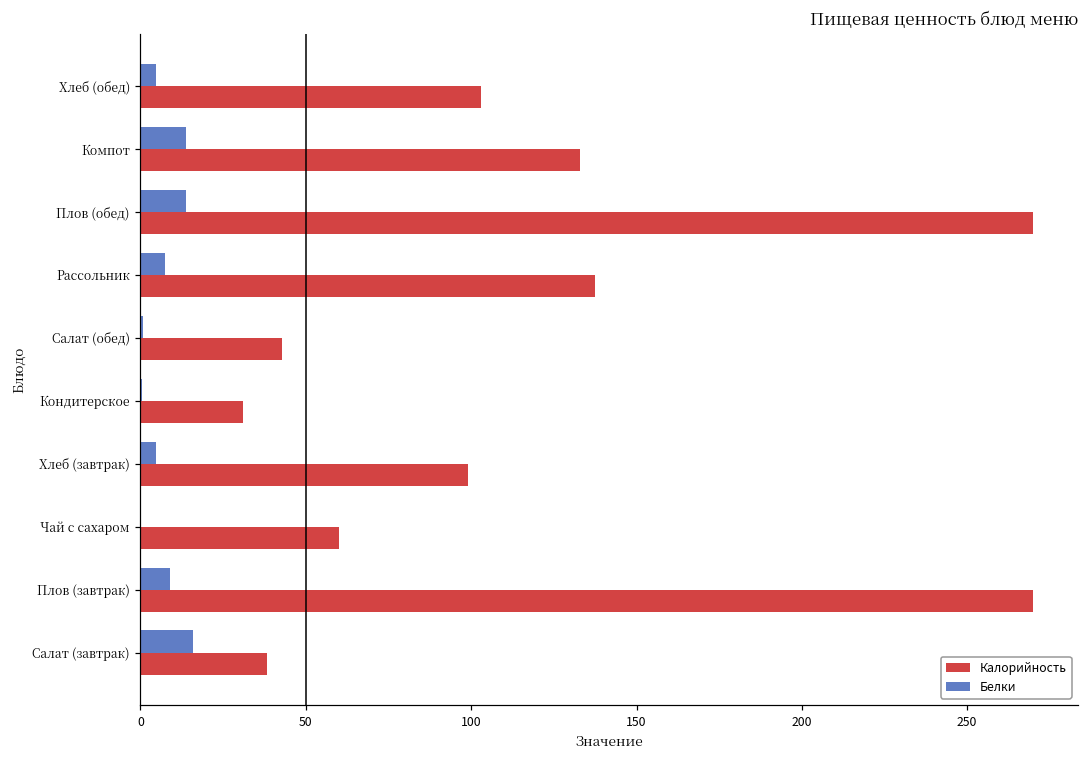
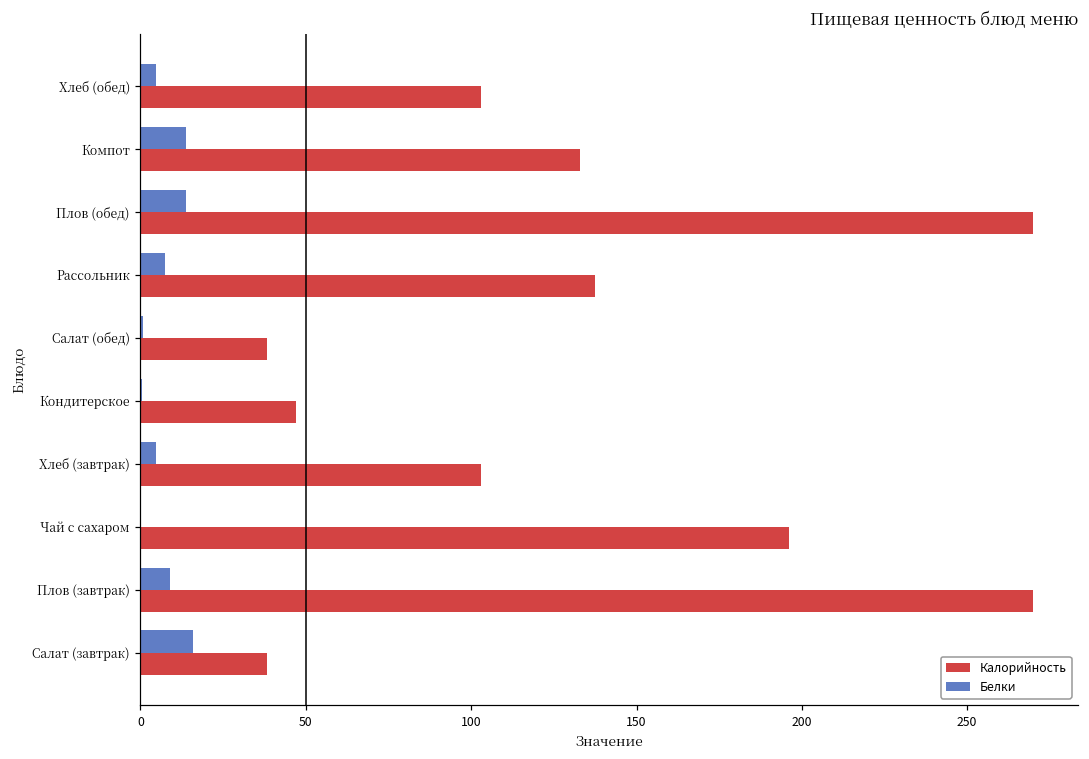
  {
    "Калорийность": {
      "Хлеб (обед)": 103,
      "Компот": 133,
      "Плов (обед)": 270,
      "Рассольник": 137,
-     "Салат (обед)": 43,
-     "Кондитерское": 31,
-     "Хлеб (завтрак)": 99,
-     "Чай с сахаром": 60,
+     "Салат (обед)": 38,
+     "Кондитерское": 47,
+     "Хлеб (завтрак)": 103,
+     "Чай с сахаром": 196,
      "Плов (завтрак)": 270,
      "Салат (завтрак)": 38
    },
    "Белки": {
      "Хлеб (обед)": 5,
      "Компот": 14,
      "Плов (обед)": 14,
      "Рассольник": 7,
      "Хлеб (завтрак)": 5,
      "Плов (завтрак)": 9,
      "Салат (завтрак)": 16
    }
  }
